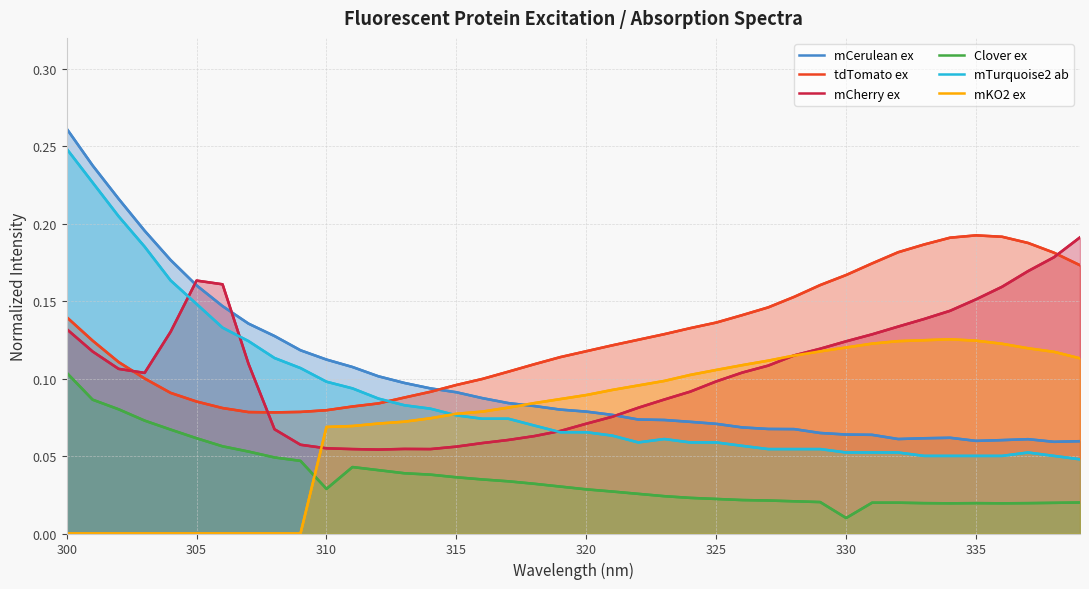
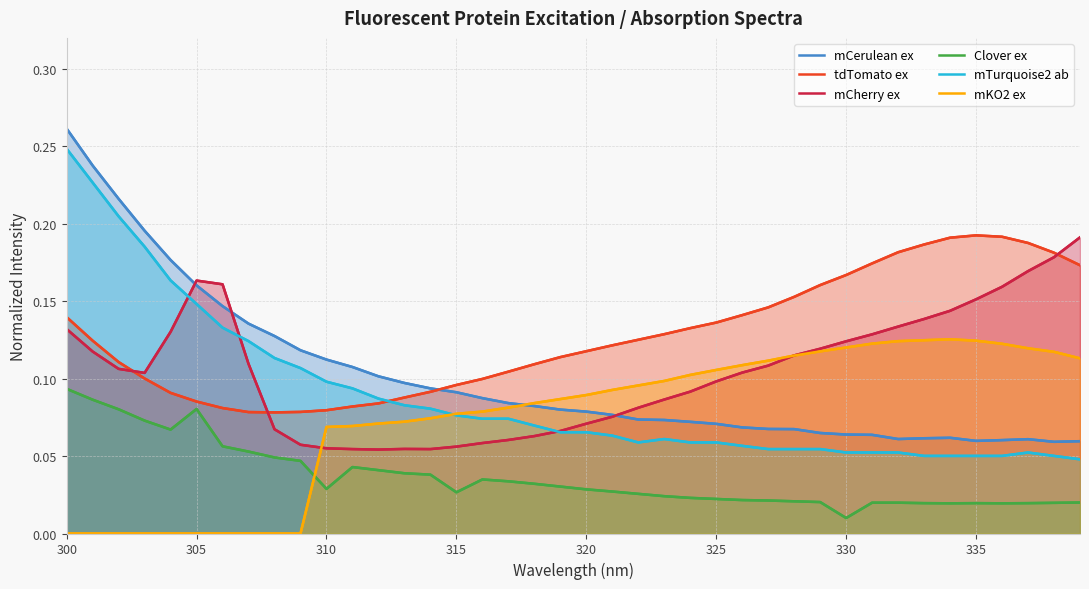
  {
    "Clover ex": {
-     "300": 0.104,
-     "305": 0.062,
+     "300": 0.093,
+     "305": 0.080,
      "310": 0.029,
-     "315": 0.036,
+     "315": 0.027,
      "320": 0.029,
      "325": 0.022,
      "330": 0.010,
      "335": 0.020
    }
  }
